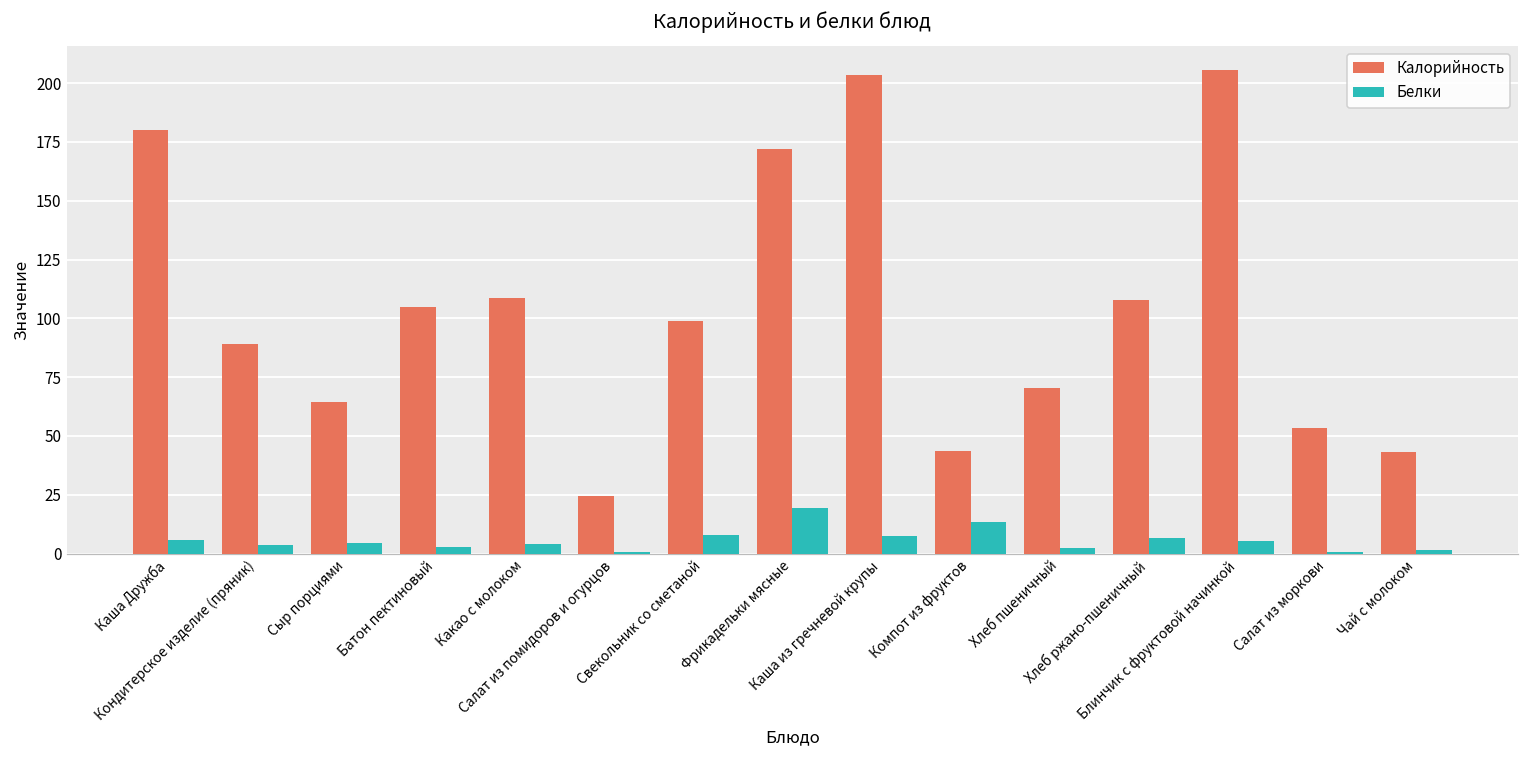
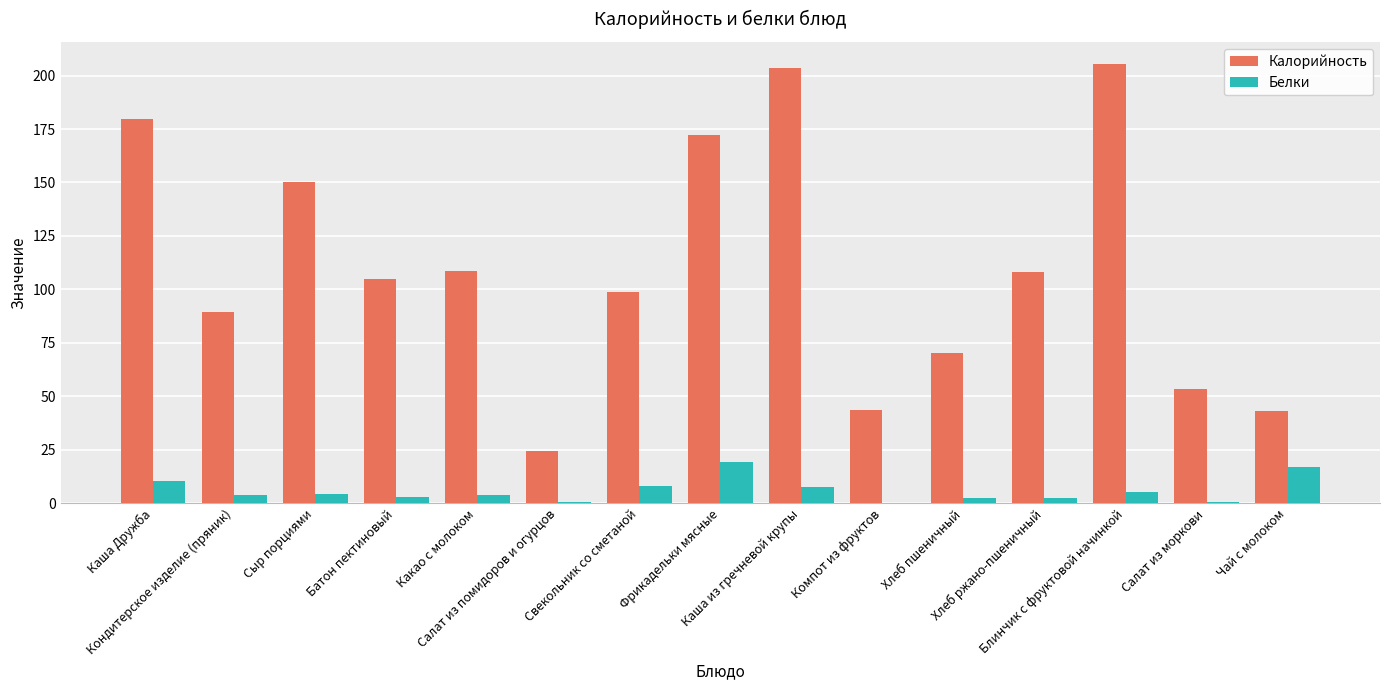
  {
    "Калорийность": {
      "Каша Дружба": 180,
      "Кондитерское изделие (пряник)": 89,
-     "Сыр порциями": 64,
+     "Сыр порциями": 150,
      "Батон пектиновый": 105,
      "Какао с молоком": 109,
      "Салат из помидоров и огурцов": 25,
      "Свекольник со сметаной": 99,
      "Фрикадельки мясные": 172,
      "Каша из гречневой крупы": 203,
      "Компот из фруктов": 44,
      "Хлеб пшеничный": 70,
      "Хлеб ржано-пшеничный": 108,
      "Блинчик с фруктовой начинкой": 205,
      "Салат из моркови": 54,
      "Чай с молоком": 43
    },
    "Белки": {
-     "Каша Дружба": 6,
+     "Каша Дружба": 11,
      "Кондитерское изделие (пряник)": 4,
      "Сыр порциями": 4,
      "Батон пектиновый": 3,
      "Какао с молоком": 4,
      "Свекольник со сметаной": 8,
      "Фрикадельки мясные": 19,
      "Каша из гречневой крупы": 7,
-     "Компот из фруктов": 14,
+     "Компот из фруктов": 0,
      "Хлеб пшеничный": 2,
-     "Хлеб ржано-пшеничный": 7,
+     "Хлеб ржано-пшеничный": 2,
      "Блинчик с фруктовой начинкой": 5,
-     "Чай с молоком": 2
+     "Чай с молоком": 17
    }
  }
